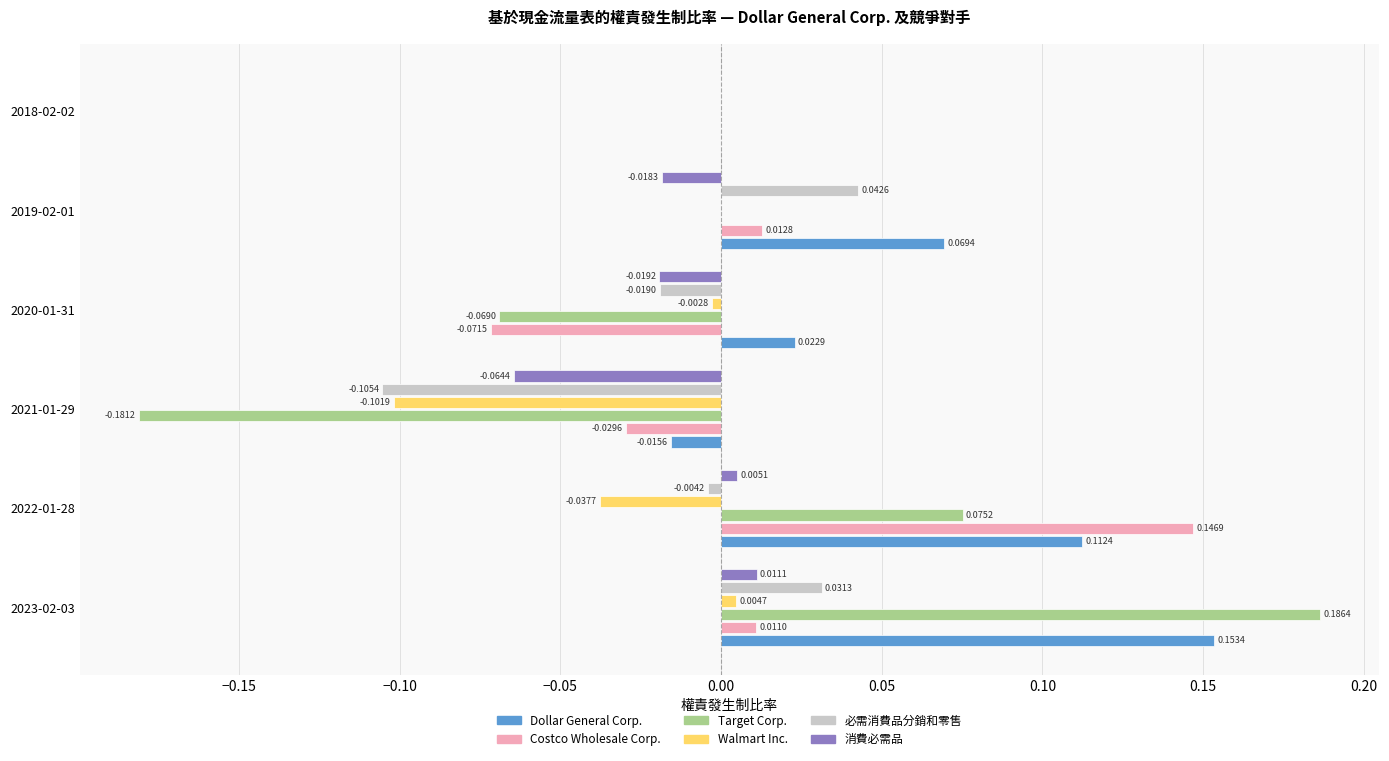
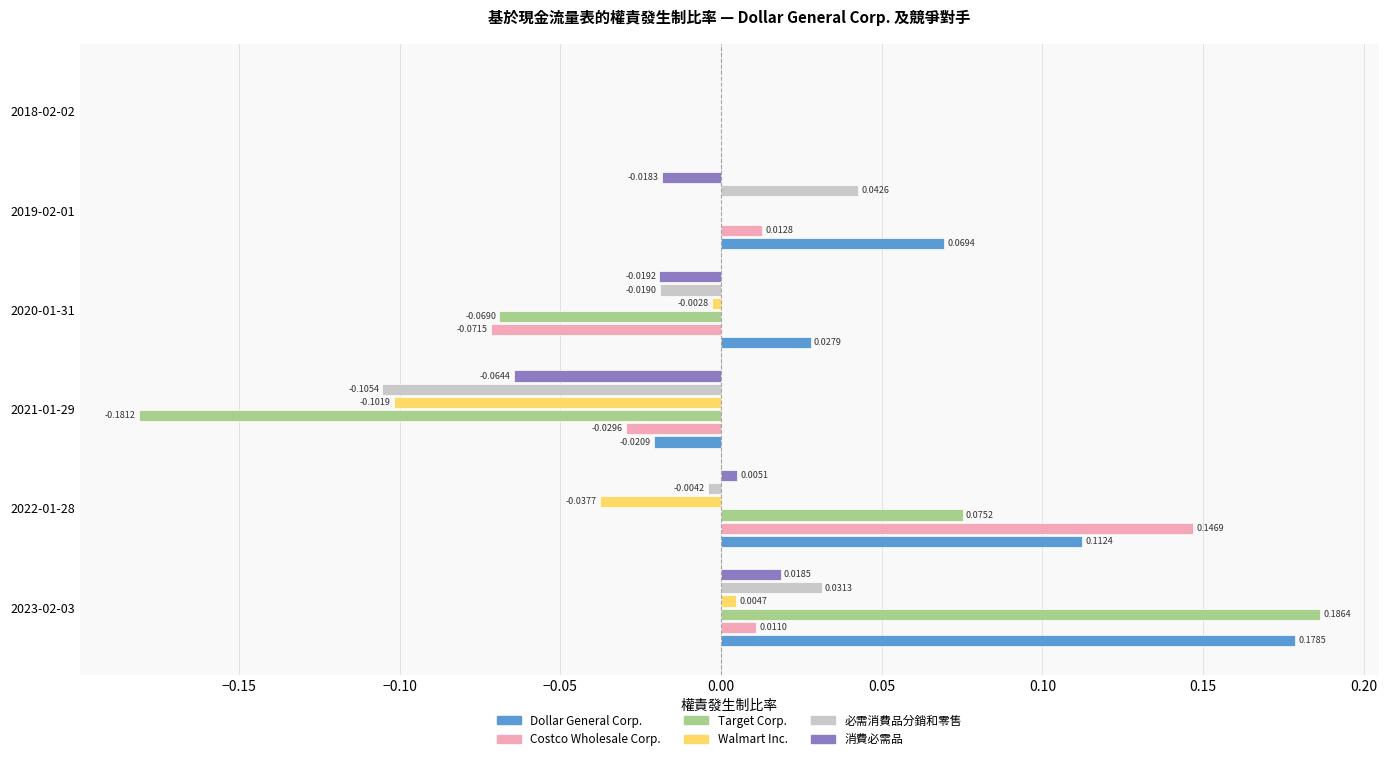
  {
    "Dollar General Corp.": {
      "2019-02-01": 0.0694,
-     "2020-01-31": 0.0229,
-     "2021-01-29": -0.0156,
+     "2020-01-31": 0.0279,
+     "2021-01-29": -0.0209,
      "2022-01-28": 0.1124,
-     "2023-02-03": 0.1534
+     "2023-02-03": 0.1785
    },
    "Target Corp.": {
      "2020-01-31": -0.0690,
      "2021-01-29": -0.1812,
      "2022-01-28": 0.0752,
      "2023-02-03": 0.1864
    },
    "Walmart Inc.": {
      "2020-01-31": -0.0028,
      "2021-01-29": -0.1019,
      "2022-01-28": -0.0377,
      "2023-02-03": 0.0047
    },
    "消費必需品": {
      "2019-02-01": -0.0183,
      "2020-01-31": -0.0192,
      "2021-01-29": -0.0644,
      "2022-01-28": 0.0051,
-     "2023-02-03": 0.0111
+     "2023-02-03": 0.0185
    }
  }
